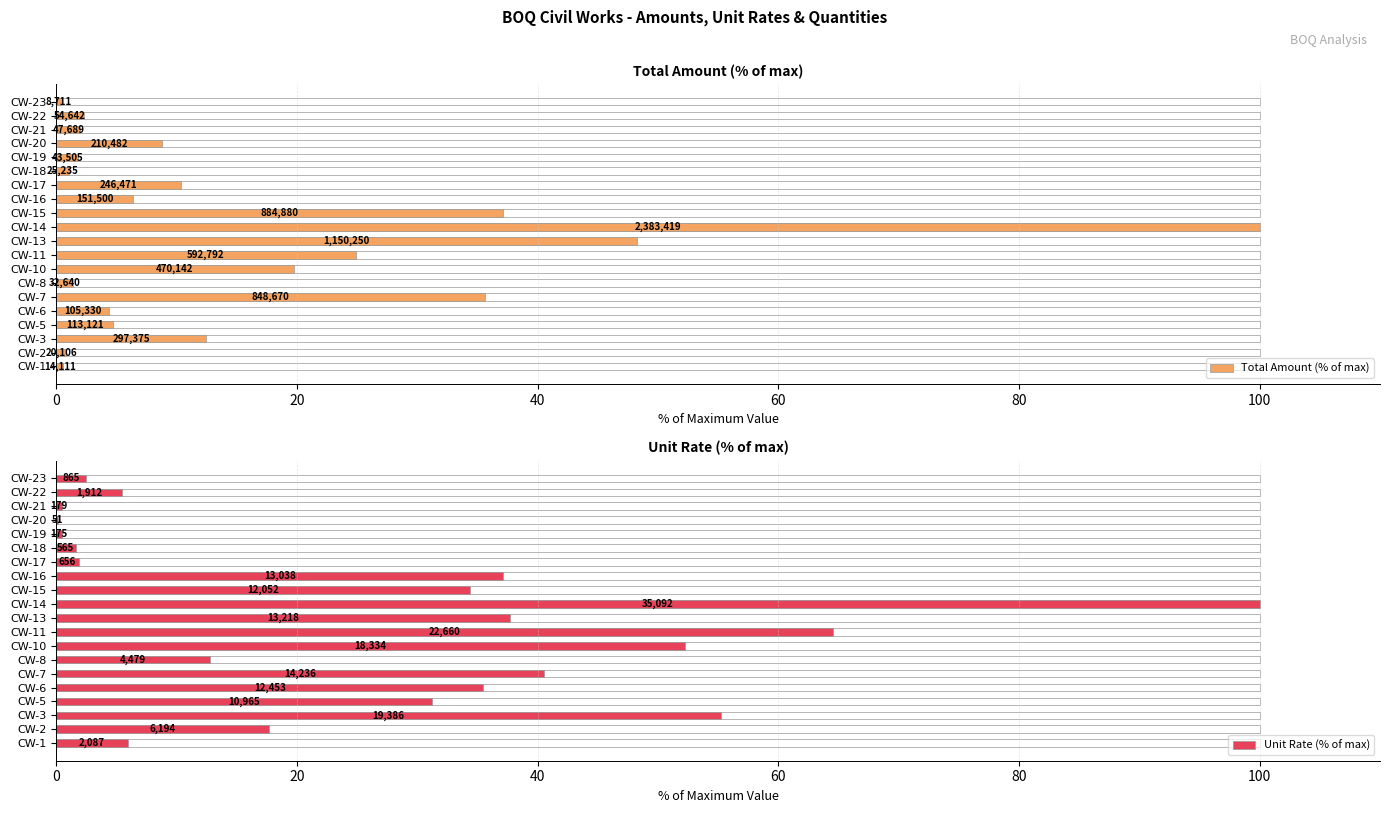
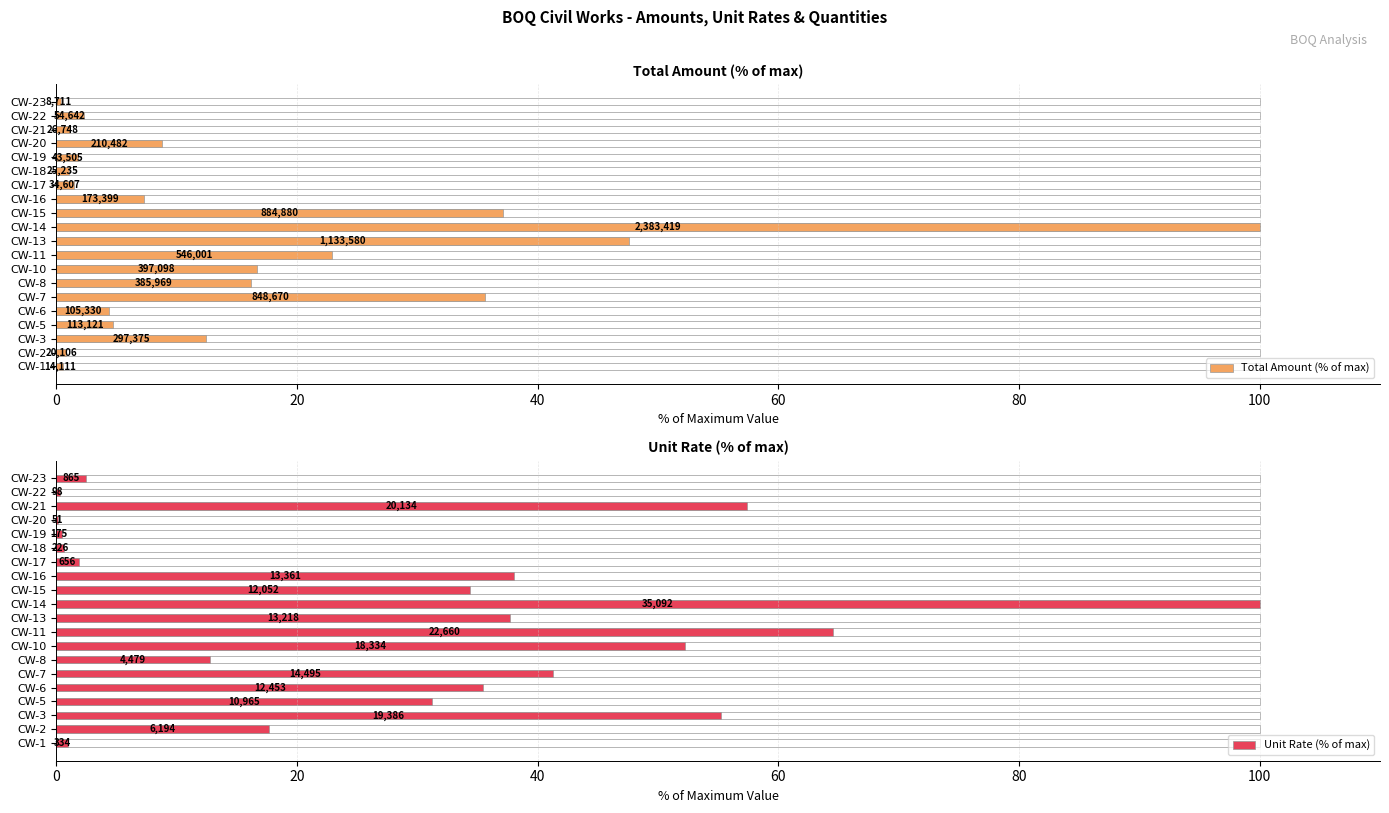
  {
    "Total Amount (% of max)": {
      "Total Amount (% of max)": {
-       "CW-21": "47,689",
-       "CW-17": "246,471",
-       "CW-16": "151,500",
-       "CW-13": "1,150,250",
-       "CW-11": "592,792",
-       "CW-10": "470,142",
-       "CW-8": "32,640"
+       "CW-21": "26,748",
+       "CW-17": "34,607",
+       "CW-16": "173,399",
+       "CW-13": "1,133,580",
+       "CW-11": "546,001",
+       "CW-10": "397,098",
+       "CW-8": "385,969"
      }
    },
    "Unit Rate (% of max)": {
      "Unit Rate (% of max)": {
-       "CW-22": "1,912",
-       "CW-21": "179",
-       "CW-18": "565",
-       "CW-16": "13,038",
-       "CW-7": "14,236",
-       "CW-1": "2,087"
+       "CW-22": "98",
+       "CW-21": "20,134",
+       "CW-18": "226",
+       "CW-16": "13,361",
+       "CW-7": "14,495",
+       "CW-1": "334"
      }
    }
  }
